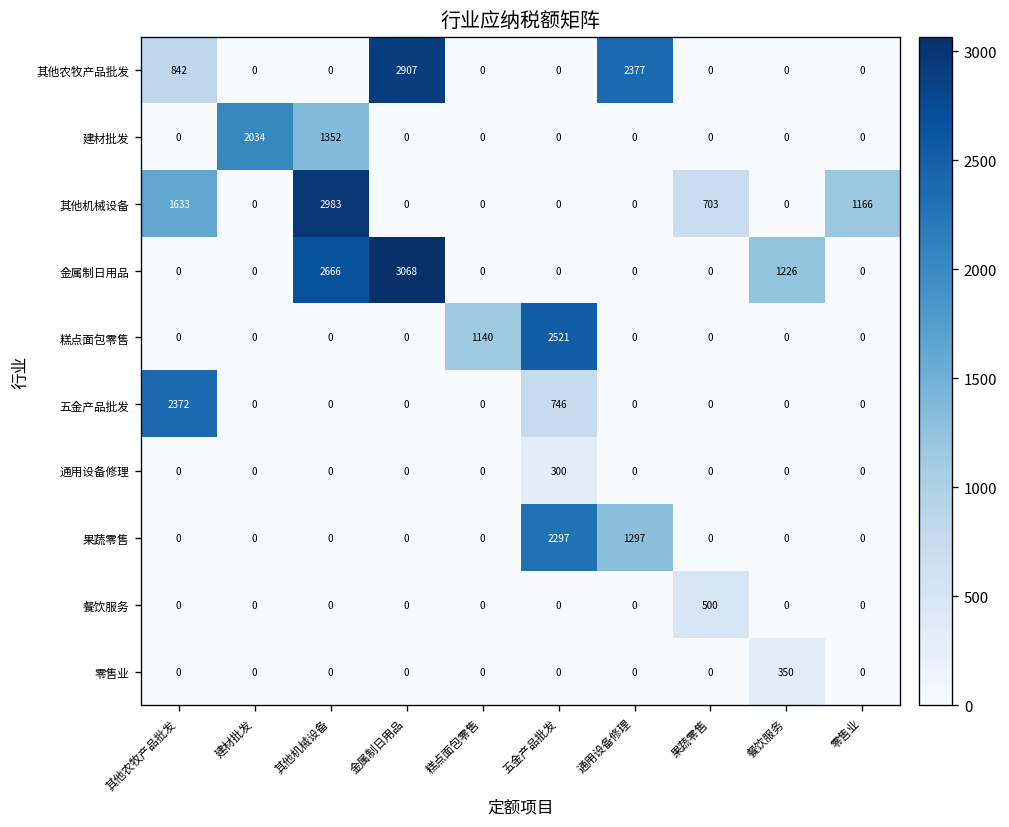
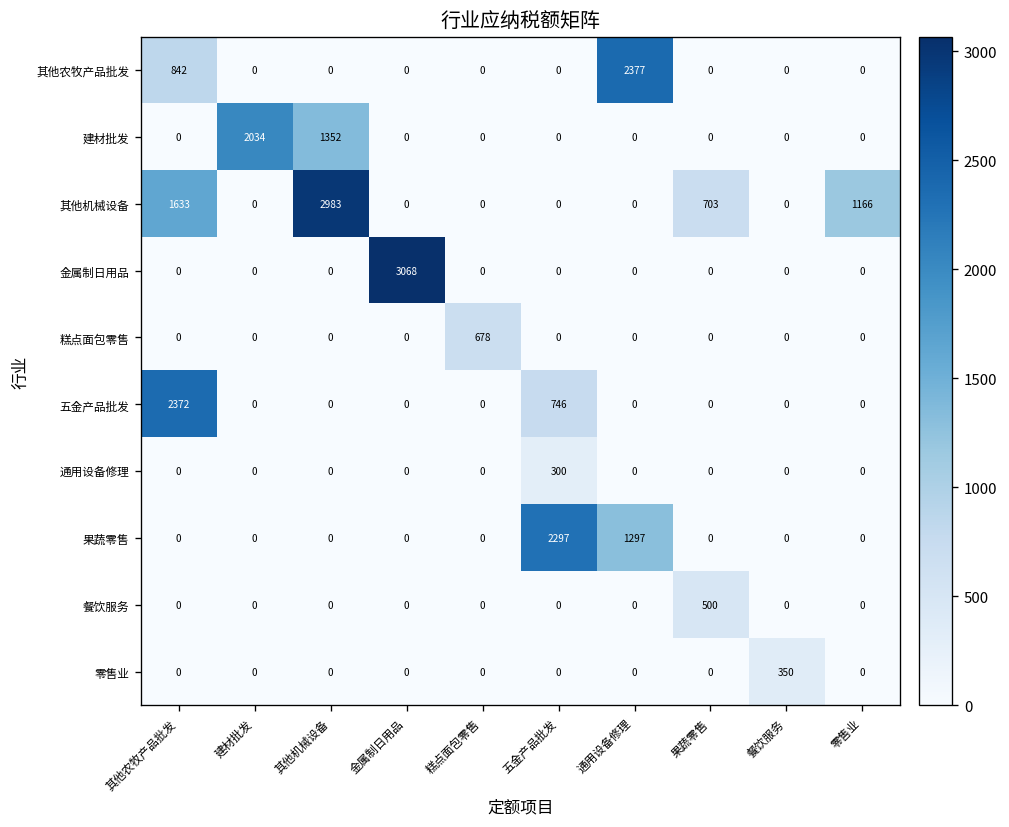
  {
    "其他农牧产品批发": {
      "其他农牧产品批发": 842,
      "建材批发": 0,
      "其他机械设备": 0,
-     "金属制日用品": 2907,
+     "金属制日用品": 0,
      "糕点面包零售": 0,
      "五金产品批发": 0,
      "通用设备修理": 2377,
      "果蔬零售": 0,
      "餐饮服务": 0,
      "零售业": 0
    },
    "建材批发": {
      "其他农牧产品批发": 0,
      "建材批发": 2034,
      "其他机械设备": 1352,
      "金属制日用品": 0,
      "糕点面包零售": 0,
      "五金产品批发": 0,
      "通用设备修理": 0,
      "果蔬零售": 0,
      "餐饮服务": 0,
      "零售业": 0
    },
    "其他机械设备": {
      "其他农牧产品批发": 1633,
      "建材批发": 0,
      "其他机械设备": 2983,
      "金属制日用品": 0,
      "糕点面包零售": 0,
      "五金产品批发": 0,
      "通用设备修理": 0,
      "果蔬零售": 703,
      "餐饮服务": 0,
      "零售业": 1166
    },
    "金属制日用品": {
      "其他农牧产品批发": 0,
      "建材批发": 0,
-     "其他机械设备": 2666,
+     "其他机械设备": 0,
      "金属制日用品": 3068,
      "糕点面包零售": 0,
      "五金产品批发": 0,
      "通用设备修理": 0,
      "果蔬零售": 0,
-     "餐饮服务": 1226,
+     "餐饮服务": 0,
      "零售业": 0
    },
    "糕点面包零售": {
      "其他农牧产品批发": 0,
      "建材批发": 0,
      "其他机械设备": 0,
      "金属制日用品": 0,
-     "糕点面包零售": 1140,
-     "五金产品批发": 2521,
+     "糕点面包零售": 678,
+     "五金产品批发": 0,
      "通用设备修理": 0,
      "果蔬零售": 0,
      "餐饮服务": 0,
      "零售业": 0
    },
    "五金产品批发": {
      "其他农牧产品批发": 2372,
      "建材批发": 0,
      "其他机械设备": 0,
      "金属制日用品": 0,
      "糕点面包零售": 0,
      "五金产品批发": 746,
      "通用设备修理": 0,
      "果蔬零售": 0,
      "餐饮服务": 0,
      "零售业": 0
    },
    "通用设备修理": {
      "其他农牧产品批发": 0,
      "建材批发": 0,
      "其他机械设备": 0,
      "金属制日用品": 0,
      "糕点面包零售": 0,
      "五金产品批发": 300,
      "通用设备修理": 0,
      "果蔬零售": 0,
      "餐饮服务": 0,
      "零售业": 0
    },
    "果蔬零售": {
      "其他农牧产品批发": 0,
      "建材批发": 0,
      "其他机械设备": 0,
      "金属制日用品": 0,
      "糕点面包零售": 0,
      "五金产品批发": 2297,
      "通用设备修理": 1297,
      "果蔬零售": 0,
      "餐饮服务": 0,
      "零售业": 0
    },
    "餐饮服务": {
      "其他农牧产品批发": 0,
      "建材批发": 0,
      "其他机械设备": 0,
      "金属制日用品": 0,
      "糕点面包零售": 0,
      "五金产品批发": 0,
      "通用设备修理": 0,
      "果蔬零售": 500,
      "餐饮服务": 0,
      "零售业": 0
    },
    "零售业": {
      "其他农牧产品批发": 0,
      "建材批发": 0,
      "其他机械设备": 0,
      "金属制日用品": 0,
      "糕点面包零售": 0,
      "五金产品批发": 0,
      "通用设备修理": 0,
      "果蔬零售": 0,
      "餐饮服务": 350,
      "零售业": 0
    }
  }
